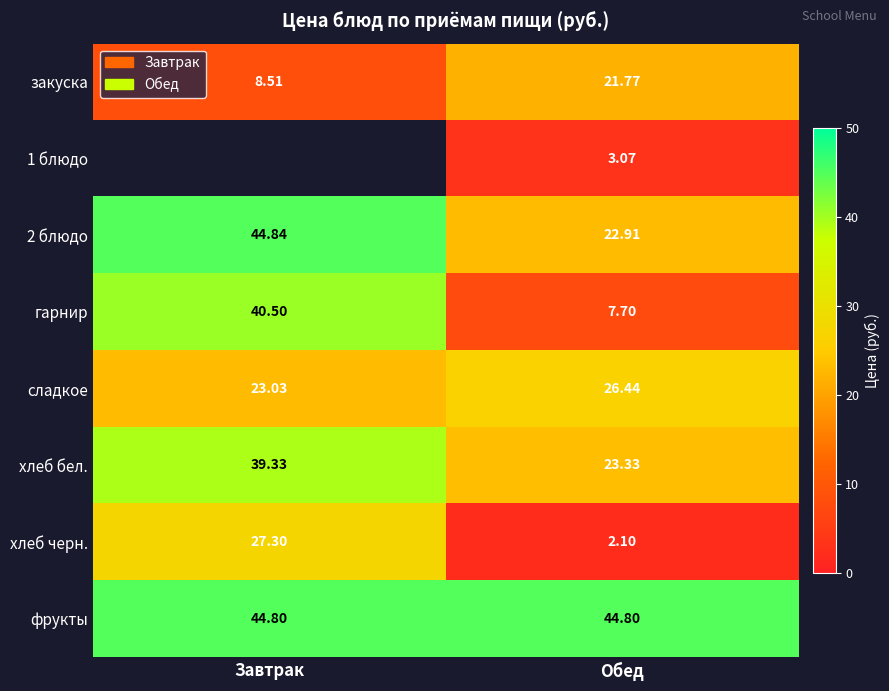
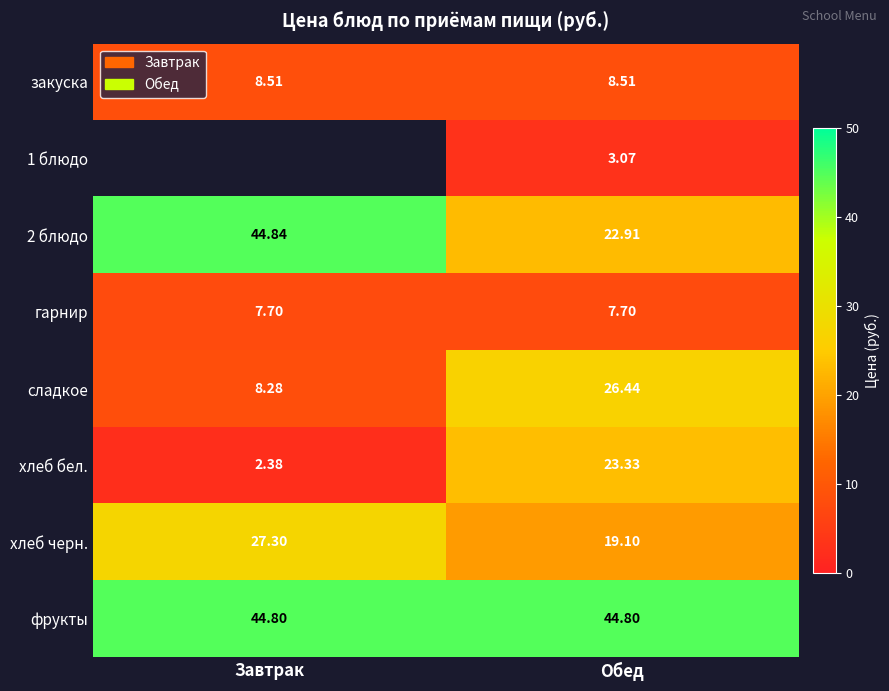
  {
    "закуска": {
      "Завтрак": 8.51,
-     "Обед": 21.77
+     "Обед": 8.51
    },
    "1 блюдо": {
      "Обед": 3.07
    },
    "2 блюдо": {
      "Завтрак": 44.84,
      "Обед": 22.91
    },
    "гарнир": {
-     "Завтрак": 40.50,
+     "Завтрак": 7.70,
      "Обед": 7.70
    },
    "сладкое": {
-     "Завтрак": 23.03,
+     "Завтрак": 8.28,
      "Обед": 26.44
    },
    "хлеб бел.": {
-     "Завтрак": 39.33,
+     "Завтрак": 2.38,
      "Обед": 23.33
    },
    "хлеб черн.": {
      "Завтрак": 27.30,
-     "Обед": 2.10
+     "Обед": 19.10
    },
    "фрукты": {
      "Завтрак": 44.80,
      "Обед": 44.80
    }
  }
